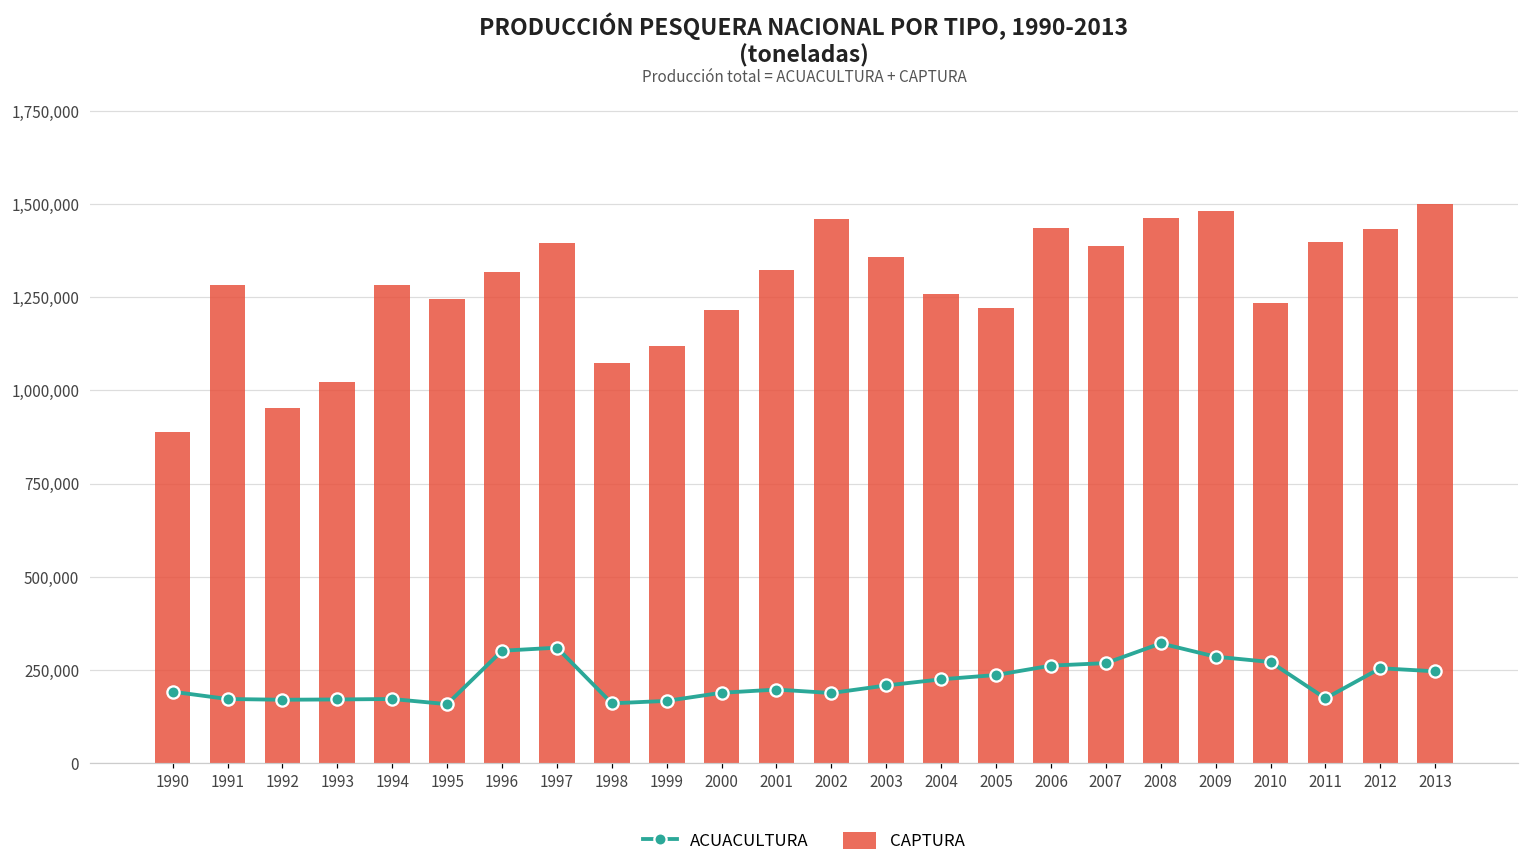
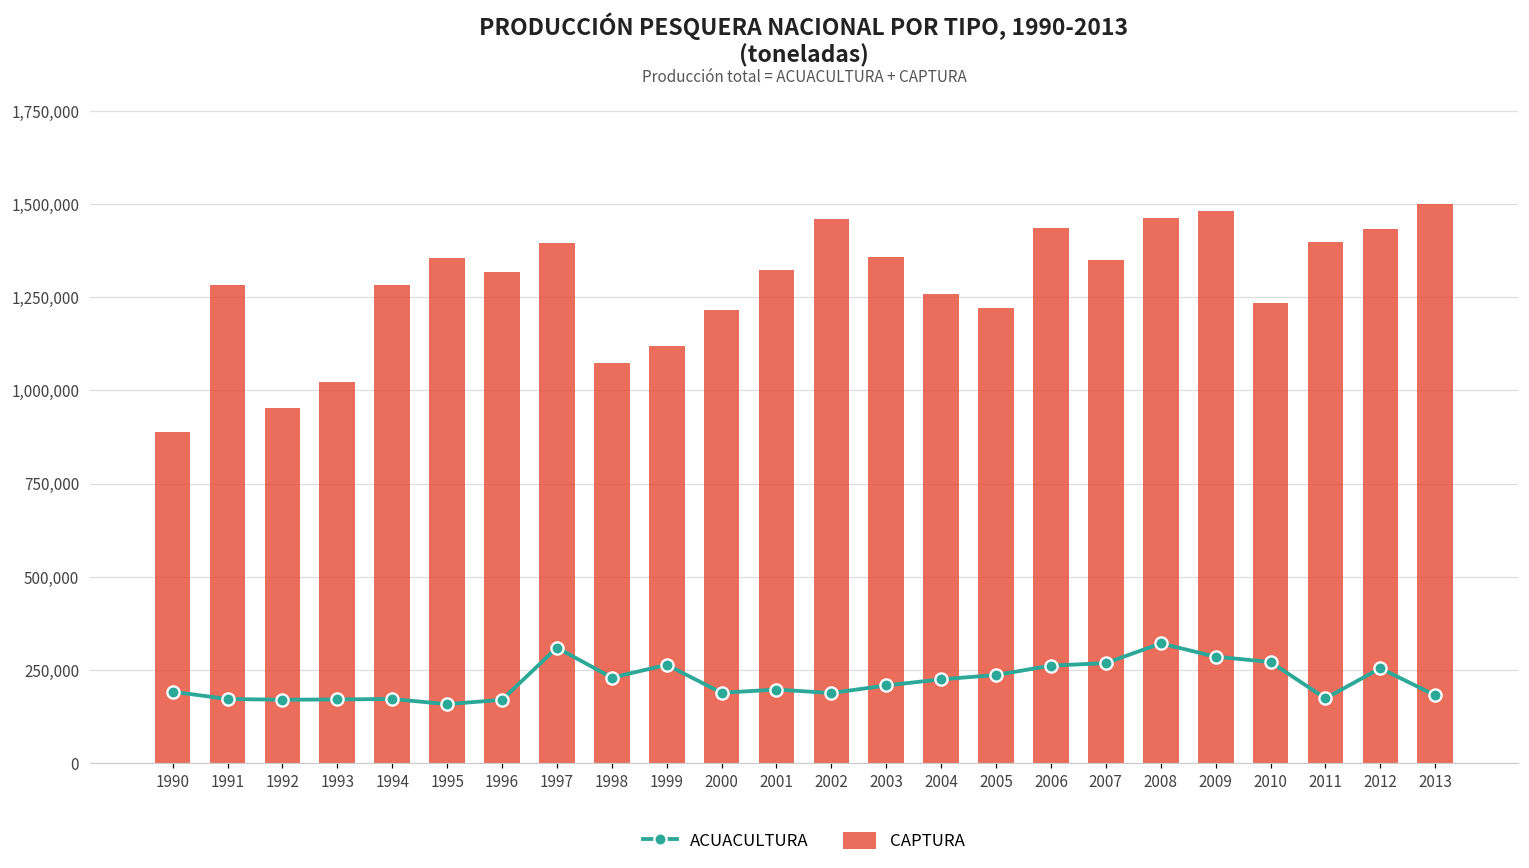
  {
    "CAPTURA": {
      "1990": "890,000",
      "1991": "1,280,000",
      "1992": "950,000",
      "1993": "1,020,000",
      "1994": "1,280,000",
-     "1995": "1,250,000",
+     "1995": "1,360,000",
      "1996": "1,320,000",
      "1997": "1,400,000",
      "1998": "1,070,000",
      "1999": "1,120,000",
      "2000": "1,210,000",
      "2001": "1,320,000",
      "2002": "1,460,000",
      "2003": "1,360,000",
      "2004": "1,260,000",
      "2005": "1,220,000",
      "2006": "1,440,000",
-     "2007": "1,390,000",
+     "2007": "1,350,000",
      "2008": "1,460,000",
      "2009": "1,480,000",
      "2010": "1,230,000",
      "2011": "1,400,000",
      "2012": "1,430,000",
      "2013": "1,500,000"
    },
    "ACUACULTURA": {
      "1990": "190,000",
      "1991": "170,000",
      "1992": "170,000",
      "1993": "170,000",
      "1994": "170,000",
      "1995": "160,000",
-     "1996": "300,000",
+     "1996": "170,000",
      "1997": "310,000",
-     "1998": "160,000",
-     "1999": "170,000",
+     "1998": "230,000",
+     "1999": "260,000",
      "2000": "190,000",
      "2001": "200,000",
      "2002": "190,000",
      "2003": "210,000",
      "2004": "220,000",
      "2005": "240,000",
      "2006": "260,000",
      "2007": "270,000",
      "2008": "320,000",
      "2009": "290,000",
      "2010": "270,000",
      "2011": "170,000",
      "2012": "250,000",
-     "2013": "250,000"
+     "2013": "180,000"
    }
  }
